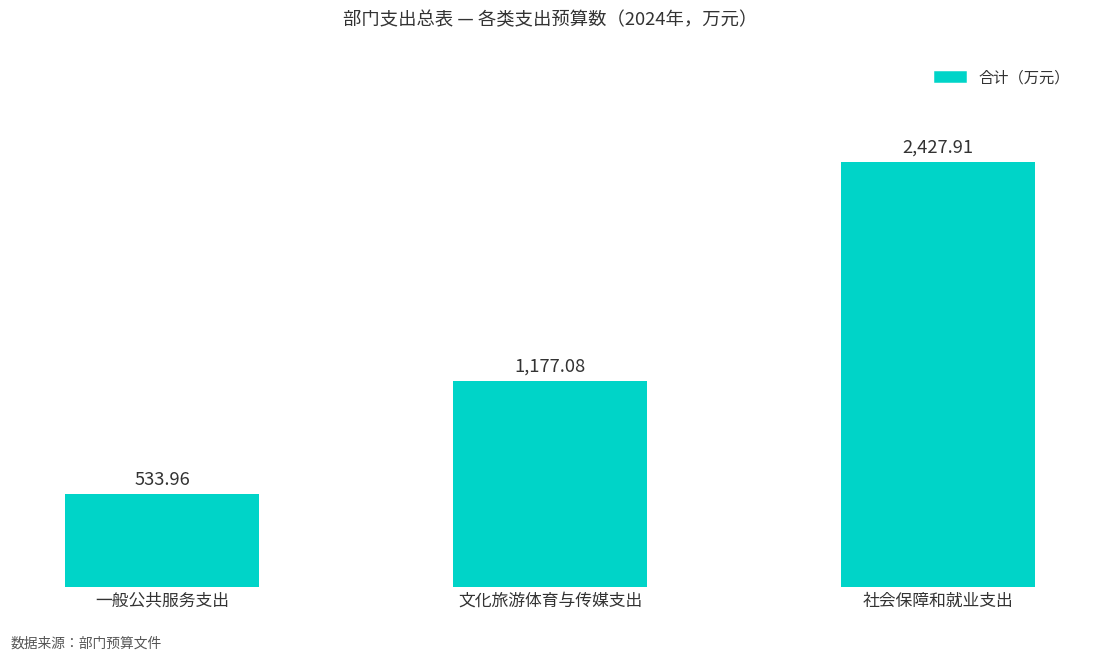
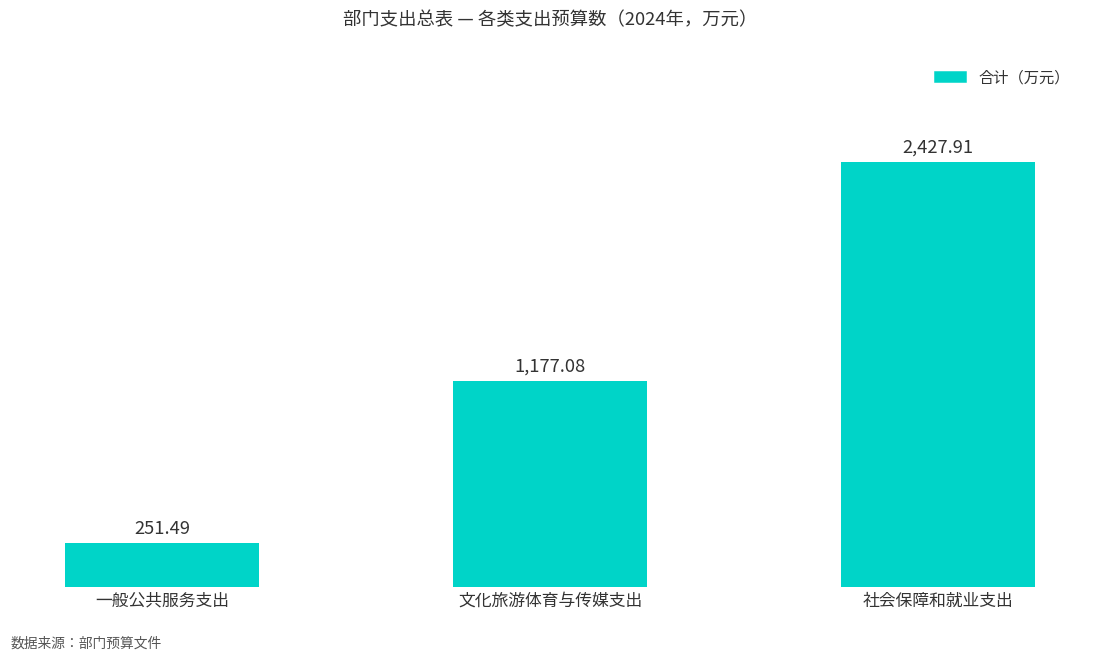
  {
-   "一般公共服务支出": "533.96",
+   "一般公共服务支出": "251.49",
    "文化旅游体育与传媒支出": "1,177.08",
    "社会保障和就业支出": "2,427.91"
  }
